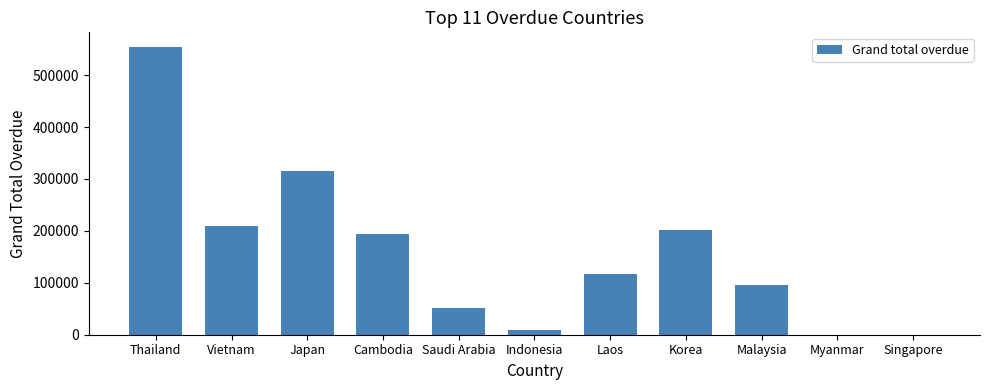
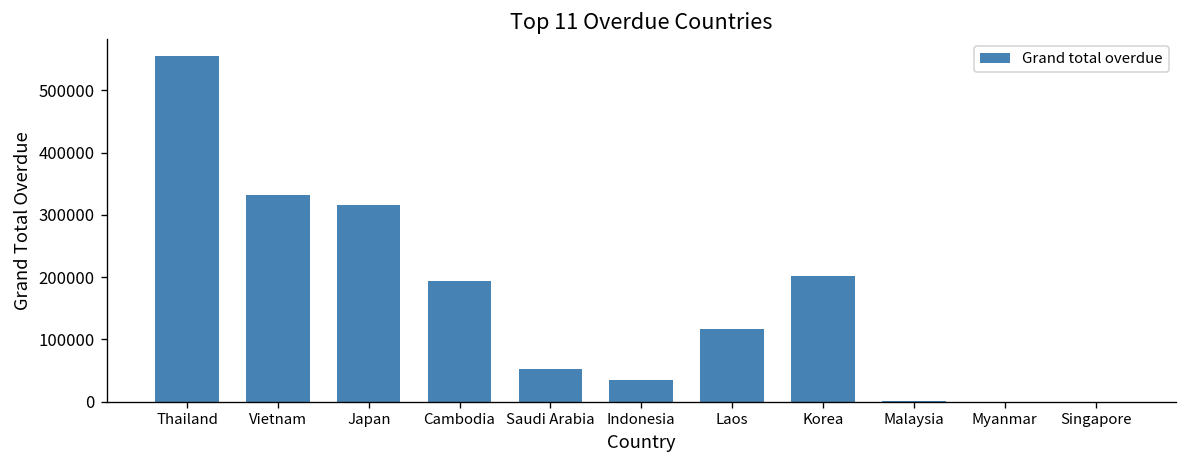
  {
    "Thailand": 550000,
-   "Vietnam": 210000,
+   "Vietnam": 330000,
    "Japan": 320000,
    "Cambodia": 190000,
    "Saudi Arabia": 50000,
-   "Indonesia": 10000,
+   "Indonesia": 40000,
    "Laos": 120000,
    "Korea": 200000,
-   "Malaysia": 100000,
+   "Malaysia": 0,
    "Myanmar": 0,
    "Singapore": 0
  }
